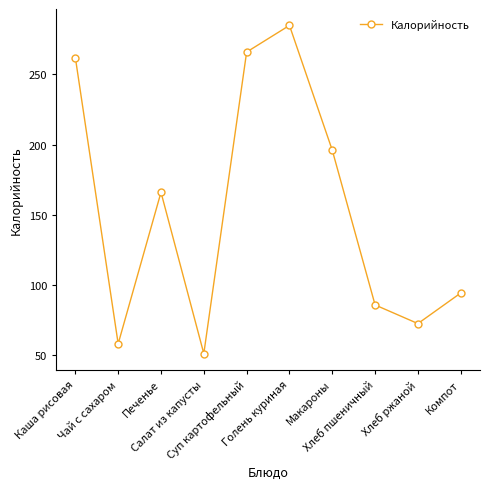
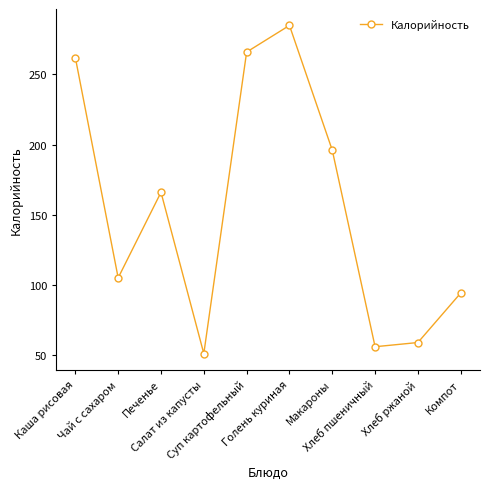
  {
    "Каша рисовая": 262,
-   "Чай с сахаром": 58,
+   "Чай с сахаром": 105,
    "Печенье": 166,
    "Салат из капусты": 51,
    "Суп картофельный": 266,
    "Голень куриная": 285,
    "Макароны": 196,
-   "Хлеб пшеничный": 86,
-   "Хлеб ржаной": 72,
+   "Хлеб пшеничный": 56,
+   "Хлеб ржаной": 59,
    "Компот": 94
  }
